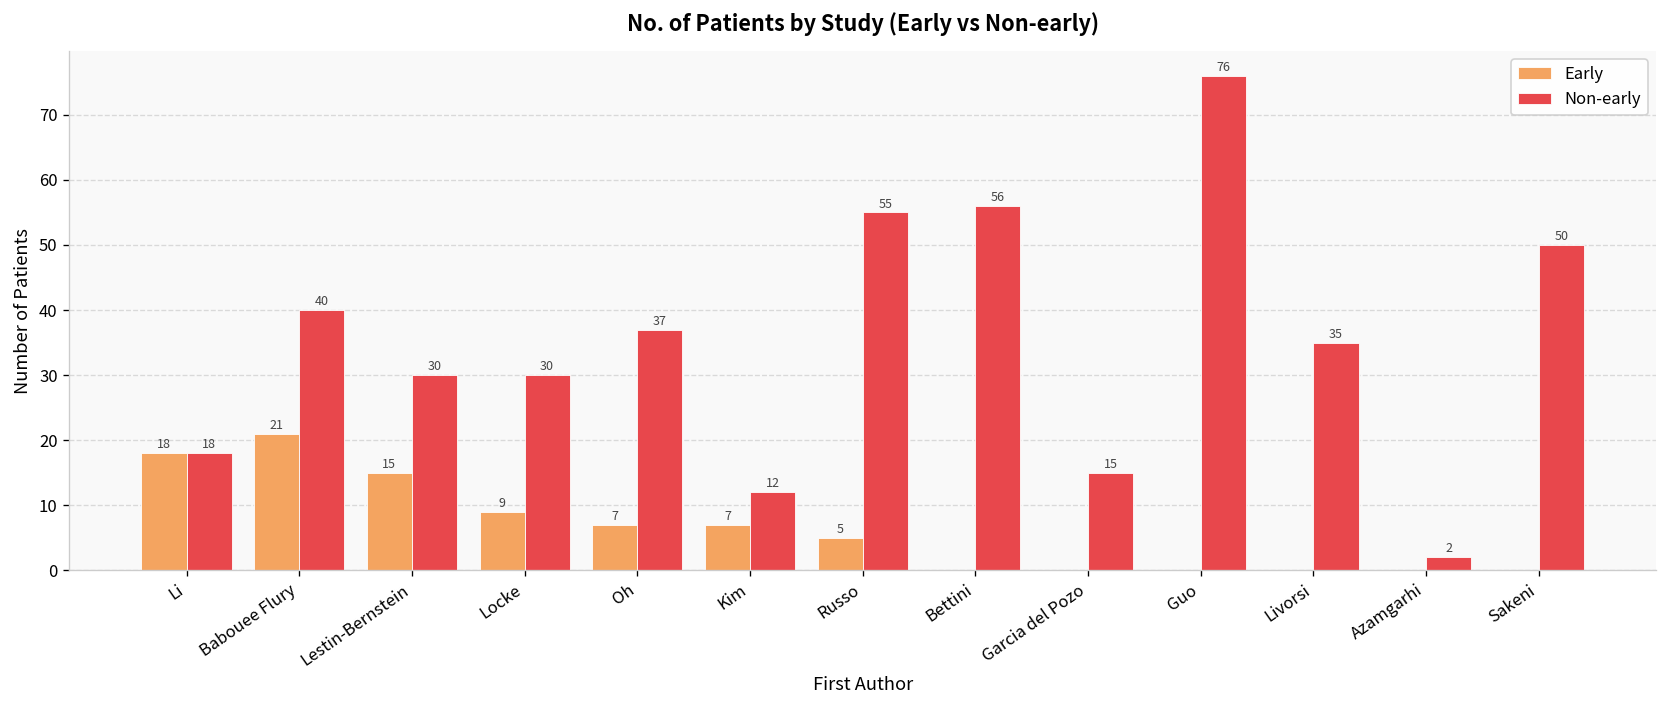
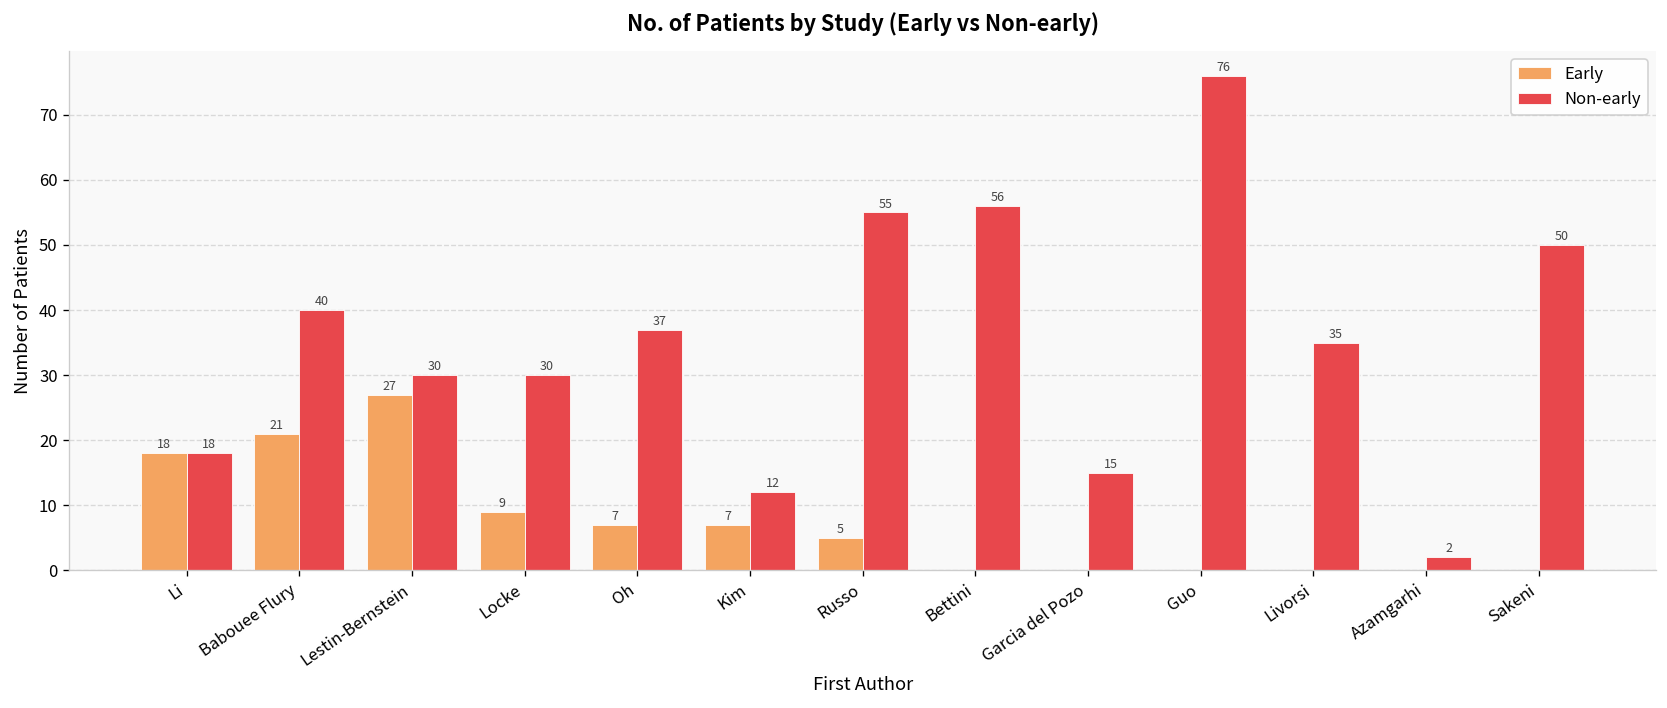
  {
    "Early": {
      "Li": 18,
      "Babouee Flury": 21,
-     "Lestin-Bernstein": 15,
+     "Lestin-Bernstein": 27,
      "Locke": 9,
      "Oh": 7,
      "Kim": 7,
      "Russo": 5
    },
    "Non-early": {
      "Li": 18,
      "Babouee Flury": 40,
      "Lestin-Bernstein": 30,
      "Locke": 30,
      "Oh": 37,
      "Kim": 12,
      "Russo": 55,
      "Bettini": 56,
      "Garcia del Pozo": 15,
      "Guo": 76,
      "Livorsi": 35,
      "Azamgarhi": 2,
      "Sakeni": 50
    }
  }
